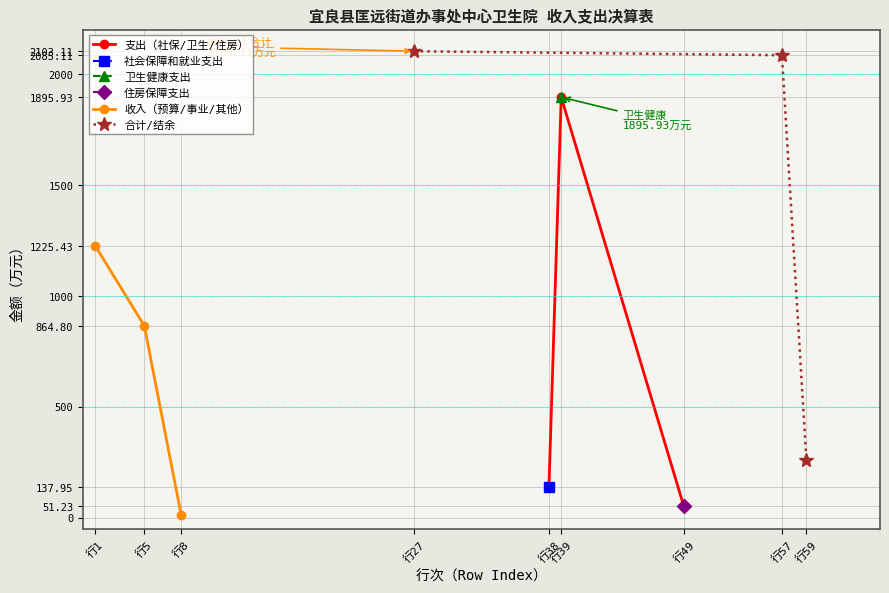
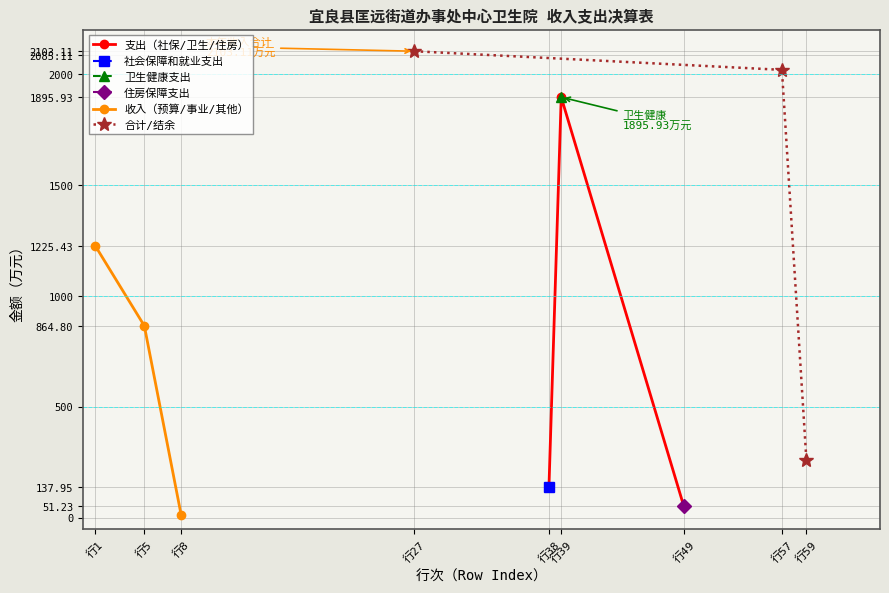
  {
    "收入（预算/事业/其他）": {
      "行1": 1230,
      "行5": 860,
      "行8": 10
    },
    "合计/结余": {
-     "行57": 2090,
+     "行57": 2020,
      "行59": 260
    }
  }
